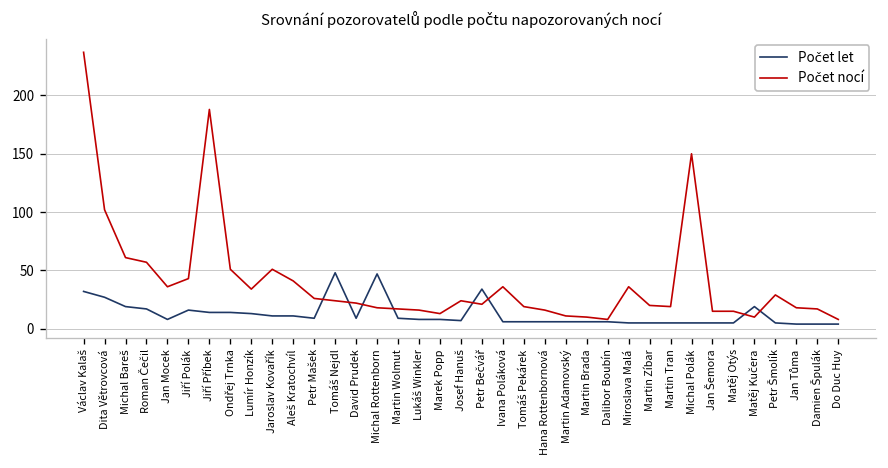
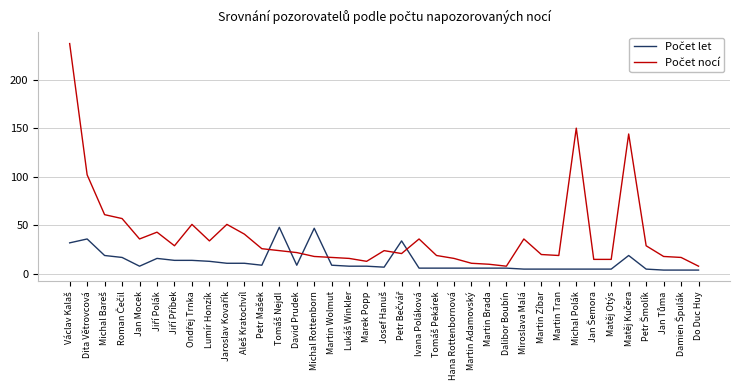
  {
    "Počet let": {
      "Václav Kalaš": 30,
-     "Dita Větrovcová": 30,
+     "Dita Větrovcová": 40,
      "Michal Bareš": 20,
      "Roman Čečil": 20,
      "Jan Mocek": 10,
      "Jiří Polák": 20,
      "Jiří Příbek": 10,
      "Ondřej Trnka": 10,
      "Lumír Honzík": 10,
      "Jaroslav Kovařík": 10,
      "Aleš Kratochvíl": 10,
      "Petr Mašek": 10,
      "Tomáš Nejdl": 50,
      "David Prudek": 10,
      "Michal Rottenborn": 50,
      "Martin Wolmut": 10,
      "Lukáš Winkler": 10,
      "Marek Popp": 10,
      "Josef Hanuš": 10,
      "Petr Bečvář": 30,
      "Ivana Poláková": 10,
      "Tomáš Pekárek": 10,
      "Hana Rottenbornová": 10,
      "Martin Adamovský": 10,
      "Martin Brada": 10,
      "Miroslava Malá": 10,
      "Martin Zíbar": 10,
      "Martin Tran": 10,
      "Michal Polák": 10,
      "Jan Šemora": 10,
      "Matěj Otýs": 10,
      "Matěj Kučera": 20,
      "Petr Šmolík": 10,
      "Jan Tůma": 0,
      "Damien Špulák": 0,
      "Do Duc Huy": 0
    },
    "Počet nocí": {
      "Václav Kalaš": 240,
      "Dita Větrovcová": 100,
      "Michal Bareš": 60,
      "Roman Čečil": 60,
      "Jan Mocek": 40,
      "Jiří Polák": 40,
-     "Jiří Příbek": 190,
+     "Jiří Příbek": 30,
      "Ondřej Trnka": 50,
      "Lumír Honzík": 30,
      "Jaroslav Kovařík": 50,
      "Aleš Kratochvíl": 40,
      "Petr Mašek": 30,
      "Tomáš Nejdl": 20,
      "David Prudek": 20,
      "Michal Rottenborn": 20,
      "Martin Wolmut": 20,
      "Lukáš Winkler": 20,
      "Marek Popp": 10,
      "Josef Hanuš": 20,
      "Petr Bečvář": 20,
      "Ivana Poláková": 40,
      "Tomáš Pekárek": 20,
      "Hana Rottenbornová": 20,
      "Martin Adamovský": 10,
      "Martin Brada": 10,
      "Miroslava Malá": 40,
      "Martin Zíbar": 20,
      "Martin Tran": 20,
      "Michal Polák": 150,
      "Jan Šemora": 20,
      "Matěj Otýs": 20,
-     "Matěj Kučera": 10,
+     "Matěj Kučera": 140,
      "Petr Šmolík": 30,
      "Jan Tůma": 20,
      "Damien Špulák": 20,
      "Do Duc Huy": 10
    }
  }
